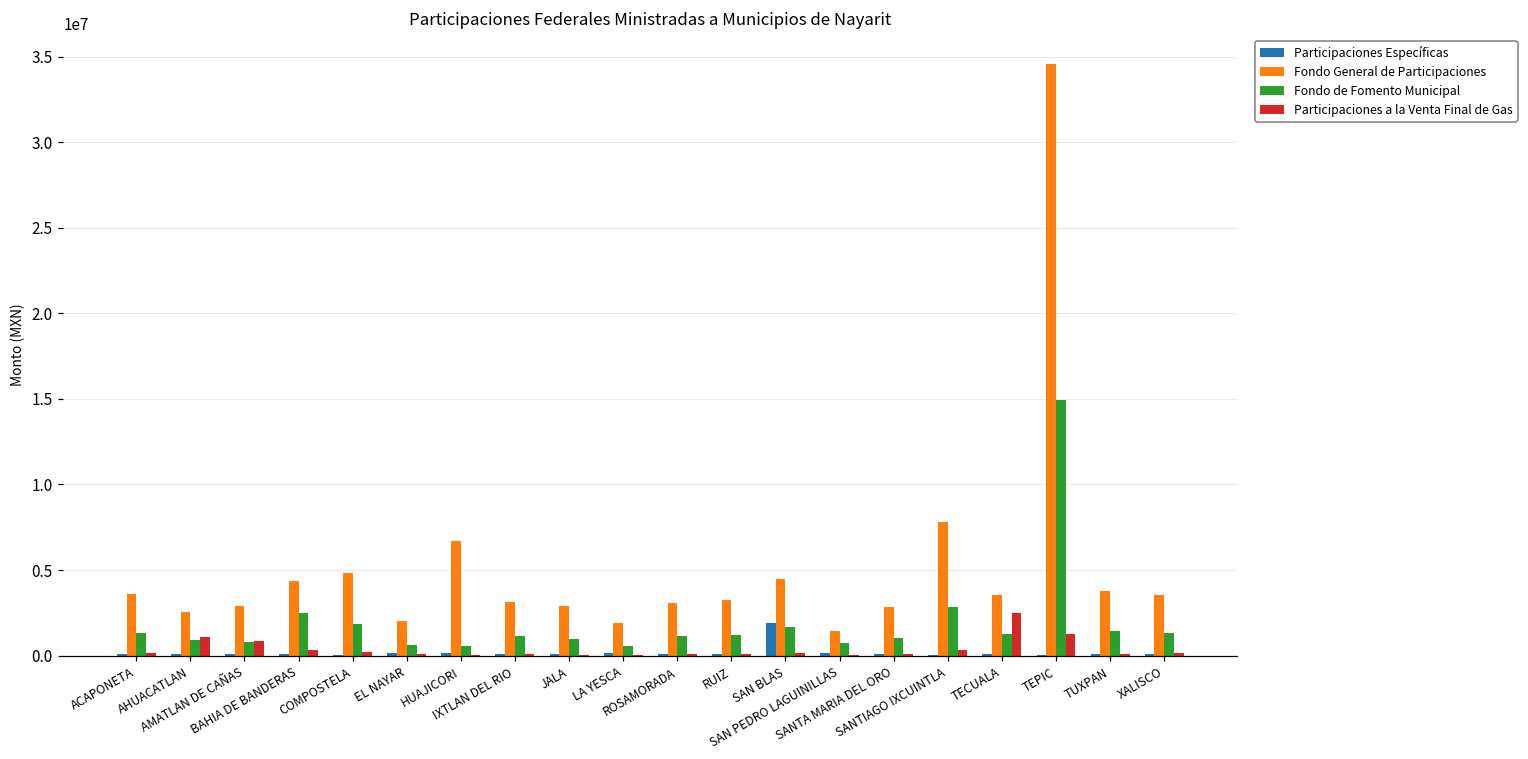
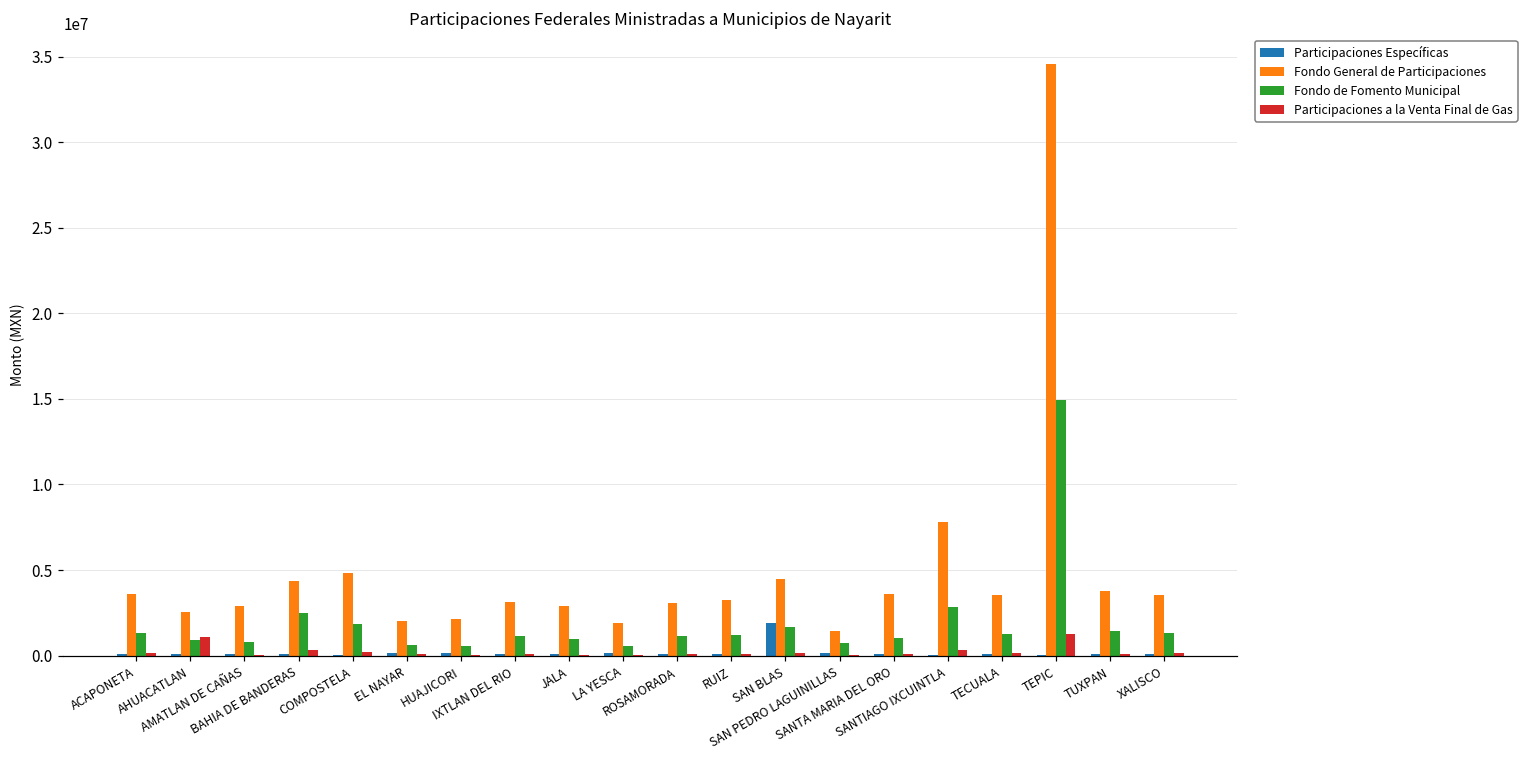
  {
    "Participaciones Específicas": {
      "EL NAYAR": 200000,
      "HUAJICORI": 200000,
      "LA YESCA": 200000,
      "SAN BLAS": 1900000
    },
    "Fondo General de Participaciones": {
      "ACAPONETA": 3600000,
      "AHUACATLAN": 2600000,
      "AMATLAN DE CAÑAS": 2900000,
      "BAHIA DE BANDERAS": 4400000,
      "COMPOSTELA": 4800000,
      "EL NAYAR": 2000000,
-     "HUAJICORI": 6700000,
+     "HUAJICORI": 2200000,
      "IXTLAN DEL RIO": 3200000,
      "JALA": 2900000,
      "LA YESCA": 1900000,
      "ROSAMORADA": 3100000,
      "RUIZ": 3300000,
      "SAN BLAS": 4500000,
      "SAN PEDRO LAGUINILLAS": 1400000,
-     "SANTA MARIA DEL ORO": 2900000,
+     "SANTA MARIA DEL ORO": 3600000,
      "SANTIAGO IXCUINTLA": 7800000,
      "TECUALA": 3500000,
      "TEPIC": 34600000,
      "TUXPAN": 3800000,
      "XALISCO": 3600000
    },
    "Fondo de Fomento Municipal": {
      "ACAPONETA": 1300000,
      "AHUACATLAN": 900000,
      "AMATLAN DE CAÑAS": 800000,
      "BAHIA DE BANDERAS": 2500000,
      "COMPOSTELA": 1800000,
      "EL NAYAR": 600000,
      "HUAJICORI": 500000,
      "IXTLAN DEL RIO": 1200000,
      "JALA": 1000000,
      "LA YESCA": 600000,
      "ROSAMORADA": 1100000,
      "RUIZ": 1200000,
      "SAN BLAS": 1700000,
      "SAN PEDRO LAGUINILLAS": 700000,
      "SANTA MARIA DEL ORO": 1000000,
      "SANTIAGO IXCUINTLA": 2900000,
      "TECUALA": 1300000,
      "TEPIC": 14900000,
      "TUXPAN": 1400000,
      "XALISCO": 1300000
    },
    "Participaciones a la Venta Final de Gas": {
      "AHUACATLAN": 1100000,
-     "AMATLAN DE CAÑAS": 800000,
+     "AMATLAN DE CAÑAS": 0,
      "BAHIA DE BANDERAS": 300000,
      "COMPOSTELA": 200000,
      "SANTIAGO IXCUINTLA": 300000,
-     "TECUALA": 2500000,
+     "TECUALA": 100000,
      "TEPIC": 1200000
    }
  }
